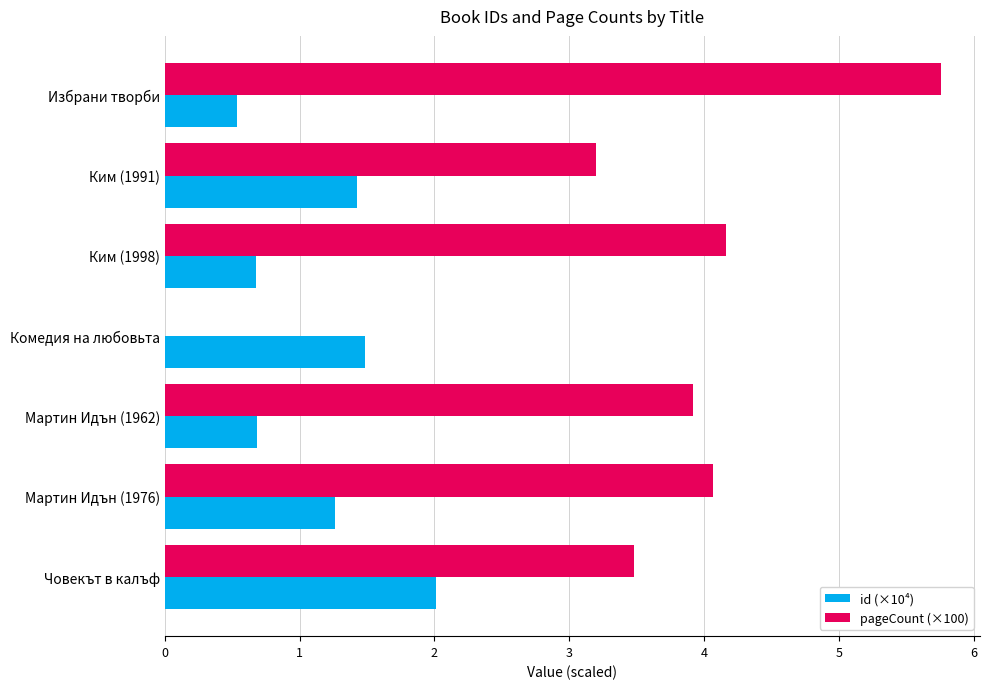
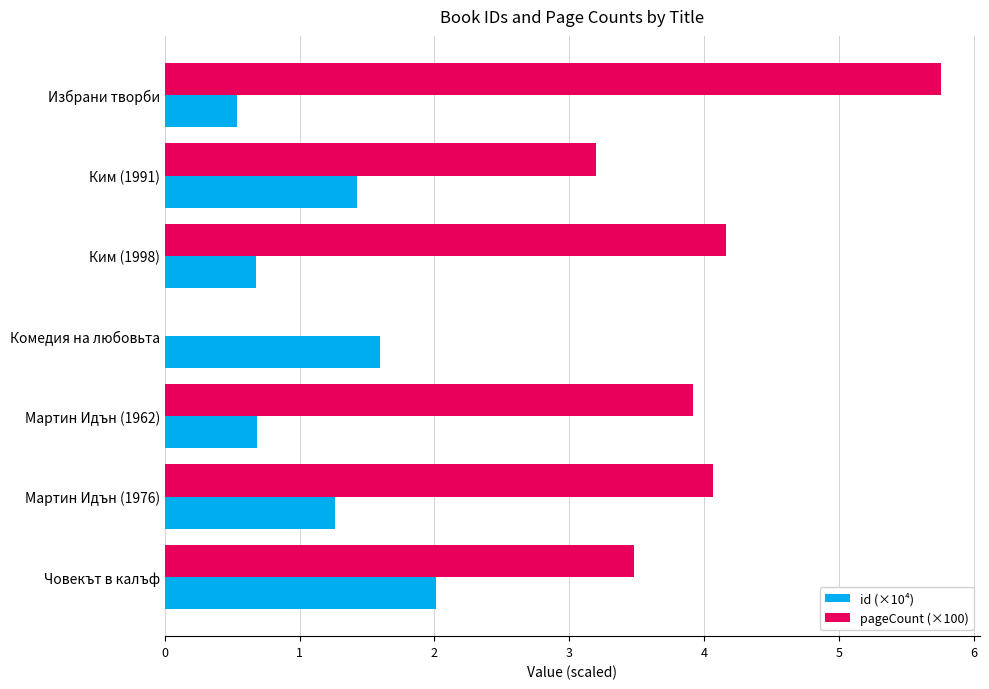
  {
    "id (×10⁴)": {
      "Избрани творби": 0.54,
      "Ким (1991)": 1.43,
      "Ким (1998)": 0.67,
-     "Комедия на любовьта": 1.49,
+     "Комедия на любовьта": 1.60,
      "Мартин Идън (1962)": 0.69,
      "Мартин Идън (1976)": 1.26,
      "Човекът в калъф": 2.01
    },
    "pageCount (×100)": {
      "Избрани творби": 5.76,
      "Ким (1991)": 3.20,
      "Ким (1998)": 4.16,
      "Комедия на любовьта": 0.00,
      "Мартин Идън (1962)": 3.92,
      "Мартин Идън (1976)": 4.07,
      "Човекът в калъф": 3.48
    }
  }
